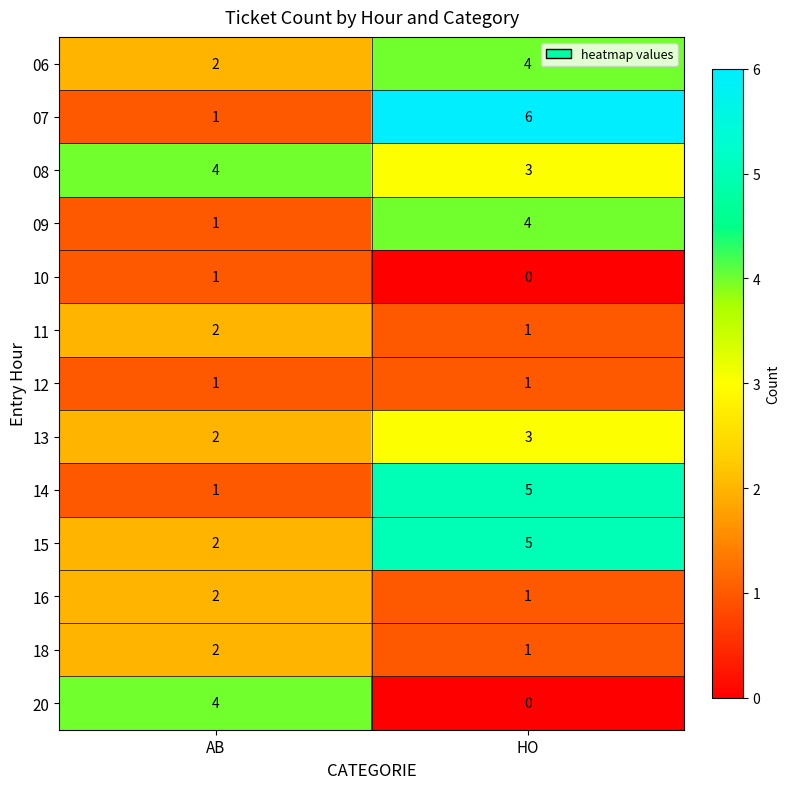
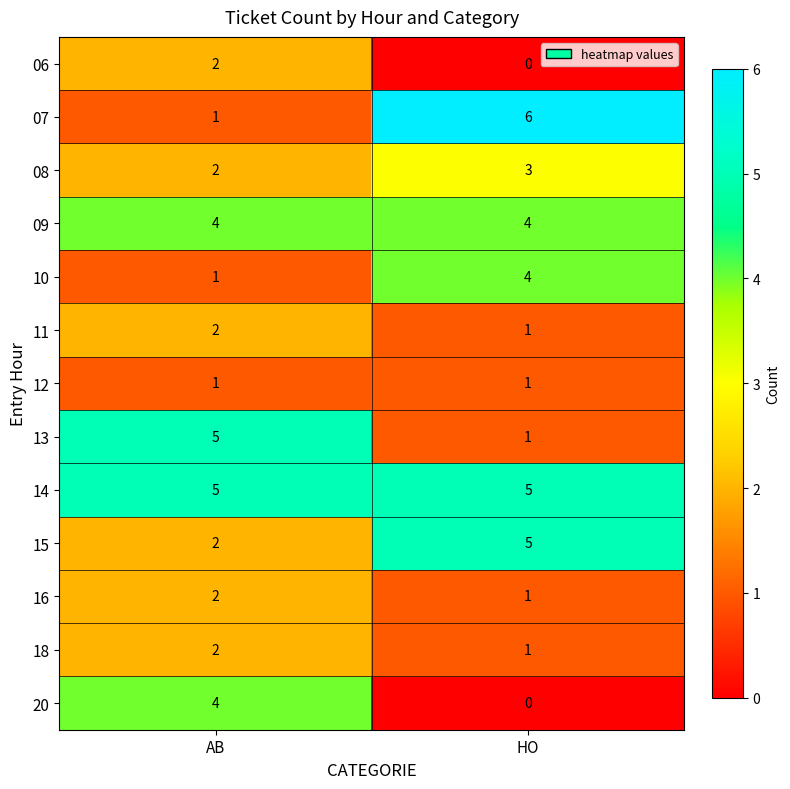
  {
    "06": {
      "AB": 2,
-     "HO": 4
+     "HO": 0
    },
    "07": {
      "AB": 1,
      "HO": 6
    },
    "08": {
-     "AB": 4,
+     "AB": 2,
      "HO": 3
    },
    "09": {
-     "AB": 1,
+     "AB": 4,
      "HO": 4
    },
    "10": {
      "AB": 1,
-     "HO": 0
+     "HO": 4
    },
    "11": {
      "AB": 2,
      "HO": 1
    },
    "12": {
      "AB": 1,
      "HO": 1
    },
    "13": {
-     "AB": 2,
-     "HO": 3
+     "AB": 5,
+     "HO": 1
    },
    "14": {
-     "AB": 1,
+     "AB": 5,
      "HO": 5
    },
    "15": {
      "AB": 2,
      "HO": 5
    },
    "16": {
      "AB": 2,
      "HO": 1
    },
    "18": {
      "AB": 2,
      "HO": 1
    },
    "20": {
      "AB": 4,
      "HO": 0
    }
  }
